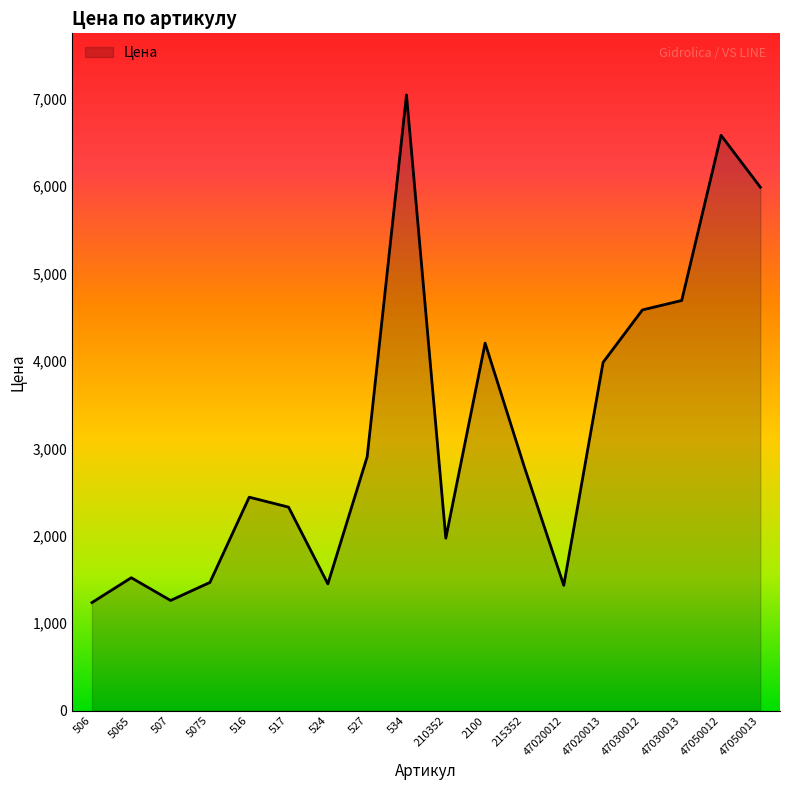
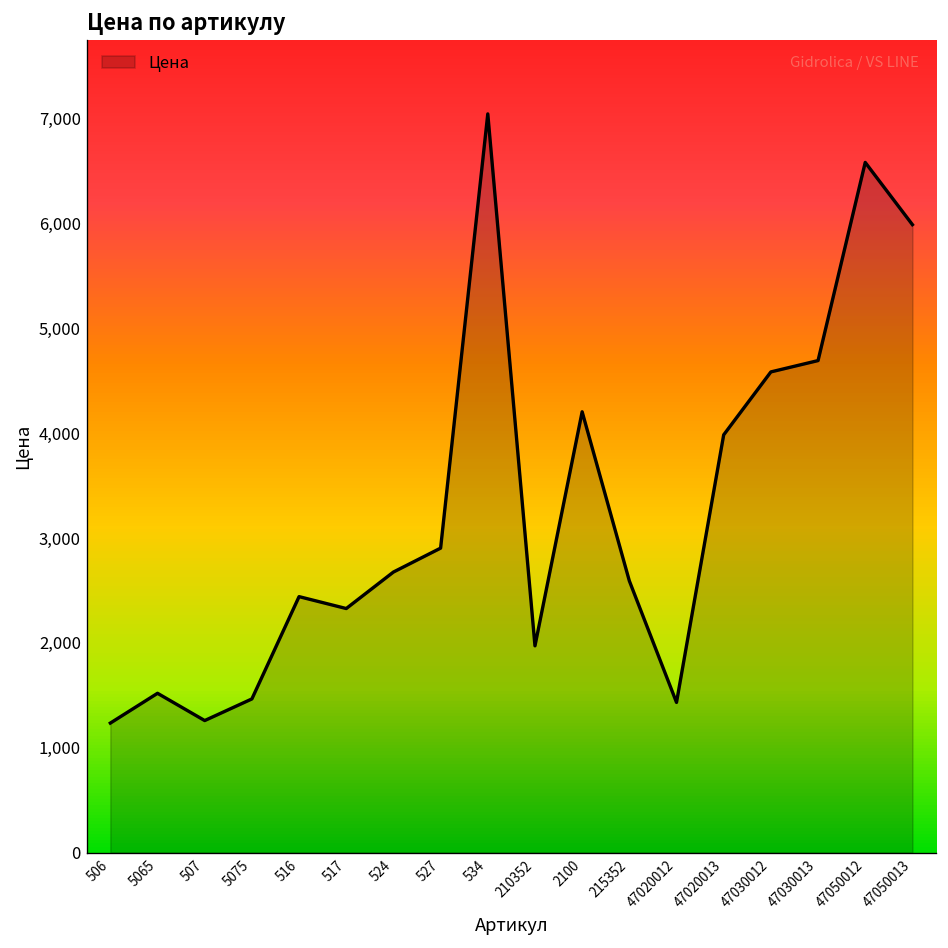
  {
    "506": "1,200",
    "5065": "1,500",
    "507": "1,300",
    "5075": "1,500",
    "516": "2,400",
    "517": "2,300",
-   "524": "1,400",
+   "524": "2,700",
    "527": "2,900",
    "534": "7,000",
    "210352": "2,000",
    "2100": "4,200",
-   "215352": "2,800",
+   "215352": "2,600",
    "47020012": "1,400",
    "47020013": "4,000",
    "47030012": "4,600",
    "47030013": "4,700",
    "47050012": "6,600",
    "47050013": "6,000"
  }
